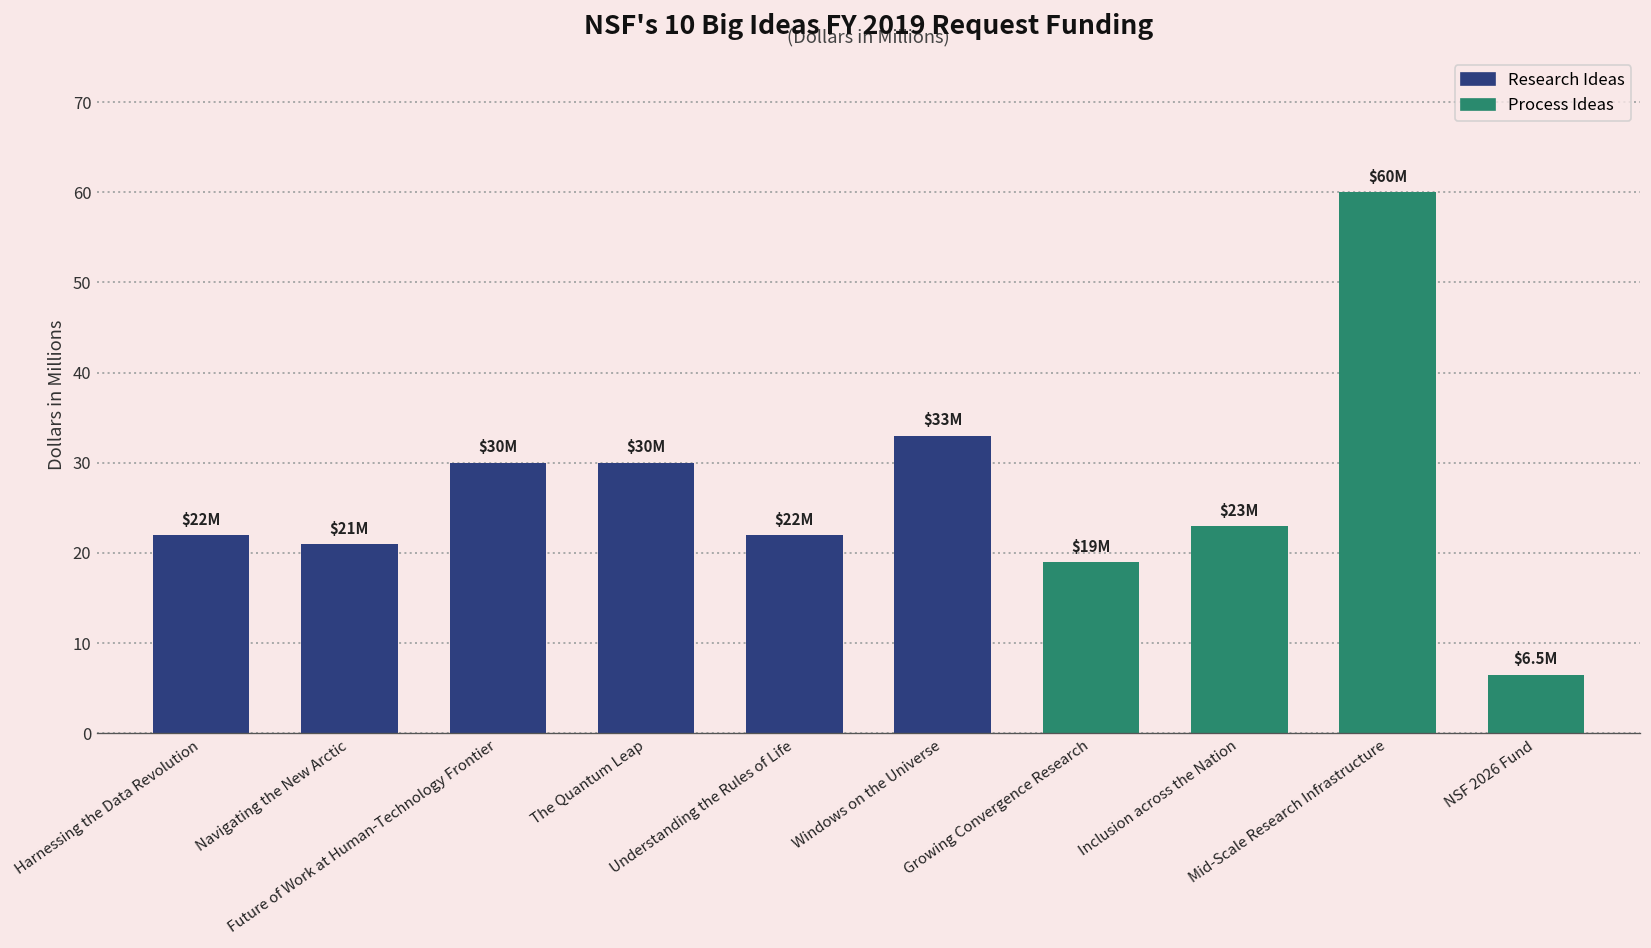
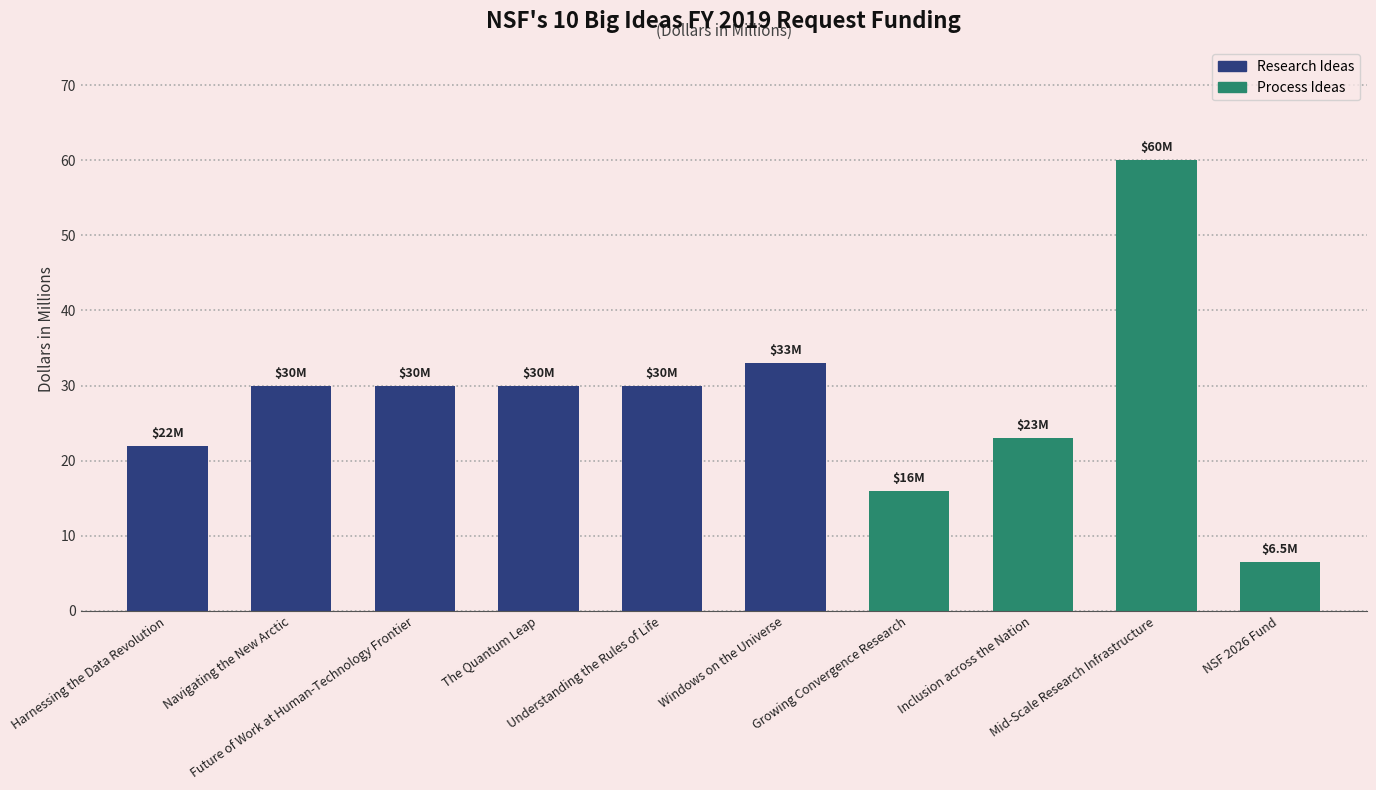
  {
    "Harnessing the Data Revolution": "$22M",
-   "Navigating the New Arctic": "$21M",
+   "Navigating the New Arctic": "$30M",
    "Future of Work at Human-Technology Frontier": "$30M",
    "The Quantum Leap": "$30M",
-   "Understanding the Rules of Life": "$22M",
+   "Understanding the Rules of Life": "$30M",
    "Windows on the Universe": "$33M",
-   "Growing Convergence Research": "$19M",
+   "Growing Convergence Research": "$16M",
    "Inclusion across the Nation": "$23M",
    "Mid-Scale Research Infrastructure": "$60M",
    "NSF 2026 Fund": "$6.5M"
  }
